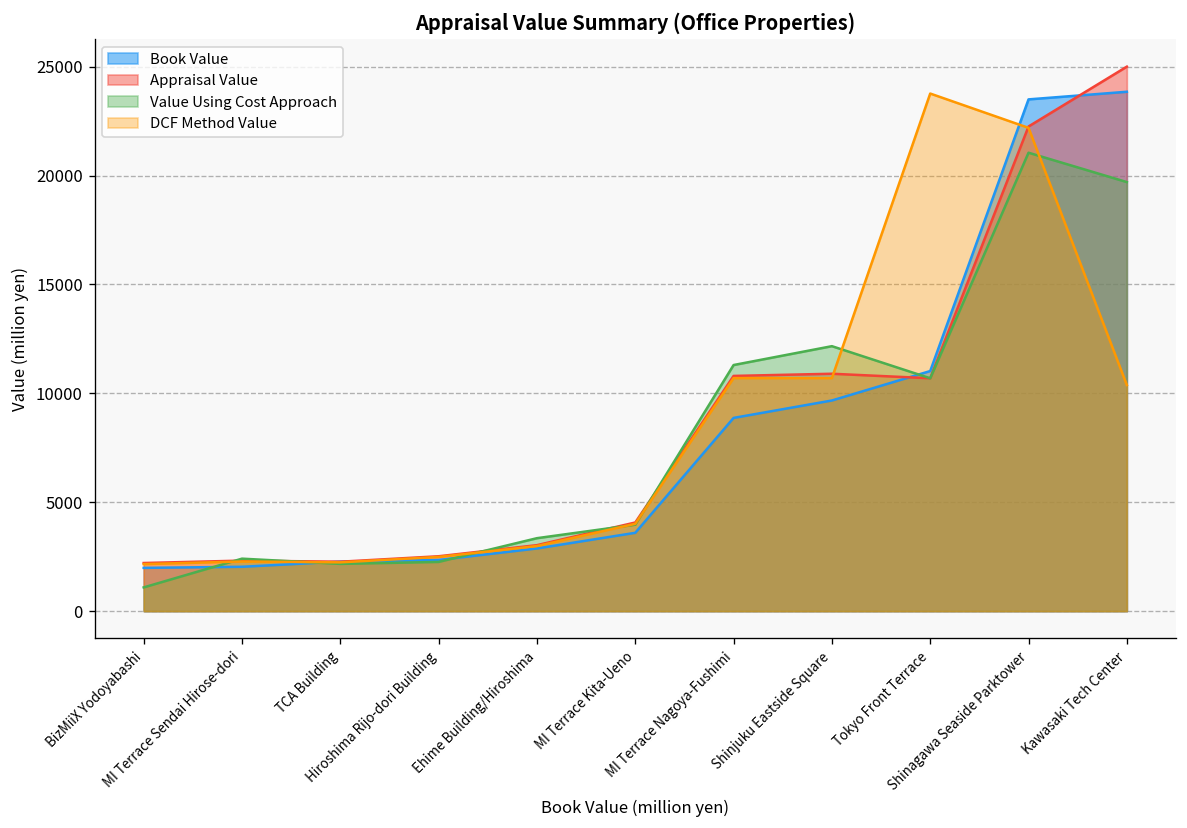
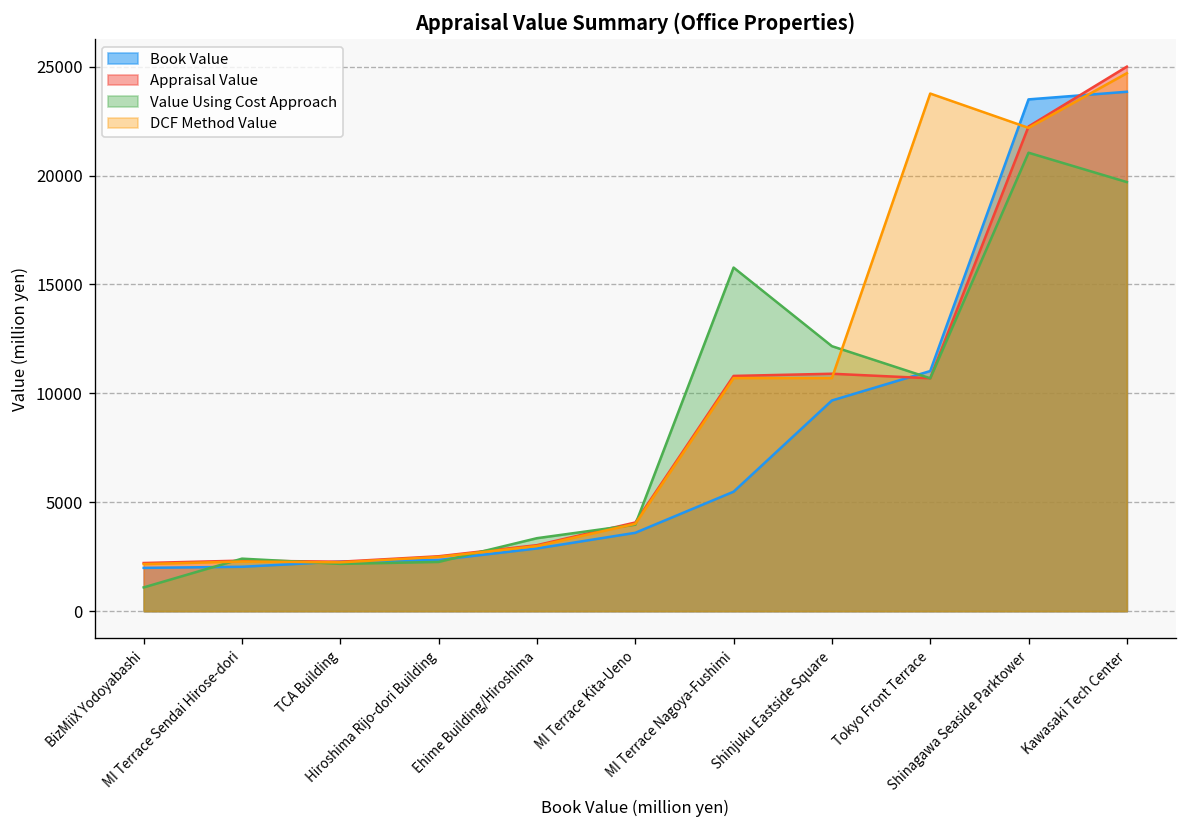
  {
    "Book Value": {
      "BizMiiX Yodoyabashi": 2000,
      "MI Terrace Sendai Hirose-dori": 2000,
      "MI Terrace Kita-Ueno": 3600,
-     "MI Terrace Nagoya-Fushimi": 8900,
+     "MI Terrace Nagoya-Fushimi": 5500,
      "Shinjuku Eastside Square": 9700,
      "Tokyo Front Terrace": 11000,
      "Shinagawa Seaside Parktower": 23500,
      "Kawasaki Tech Center": 23800
    },
    "Appraisal Value": {
      "Shinjuku Eastside Square": 10900,
      "Kawasaki Tech Center": 25000
    },
    "Value Using Cost Approach": {
      "BizMiiX Yodoyabashi": 1100,
      "Ehime Building/Hiroshima": 3400,
-     "MI Terrace Nagoya-Fushimi": 11300,
+     "MI Terrace Nagoya-Fushimi": 15800,
      "Shinjuku Eastside Square": 12200,
      "Shinagawa Seaside Parktower": 21000,
      "Kawasaki Tech Center": 19700
    },
    "DCF Method Value": {
      "Shinjuku Eastside Square": 10700,
      "Tokyo Front Terrace": 23800,
-     "Kawasaki Tech Center": 10400
+     "Kawasaki Tech Center": 24700
    }
  }
